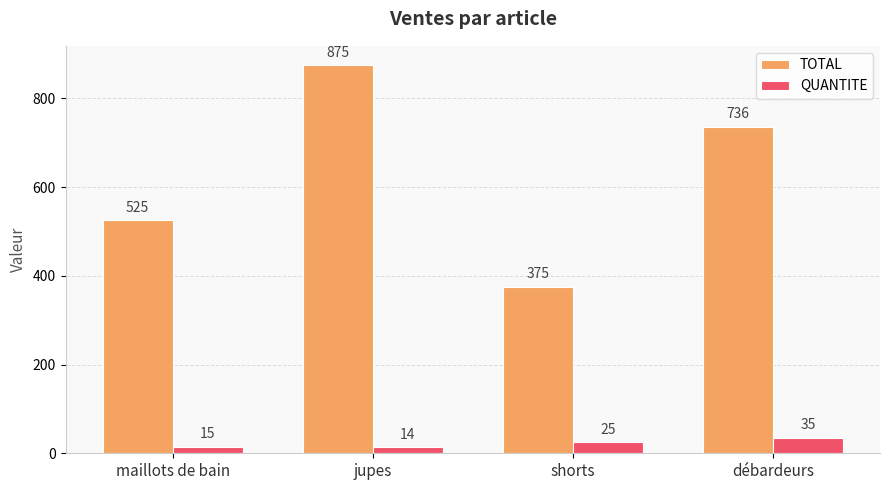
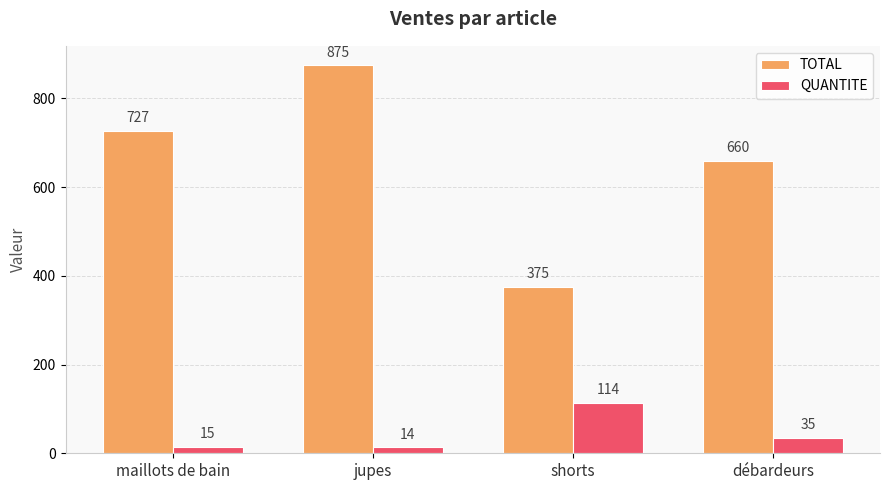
  {
    "TOTAL": {
-     "maillots de bain": 525,
+     "maillots de bain": 727,
      "jupes": 875,
      "shorts": 375,
-     "débardeurs": 736
+     "débardeurs": 660
    },
    "QUANTITE": {
      "maillots de bain": 15,
      "jupes": 14,
-     "shorts": 25,
+     "shorts": 114,
      "débardeurs": 35
    }
  }
